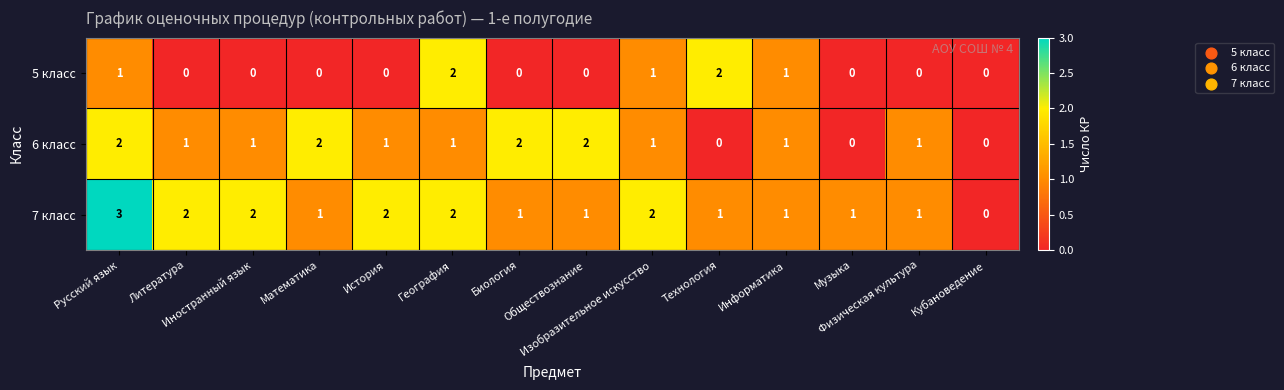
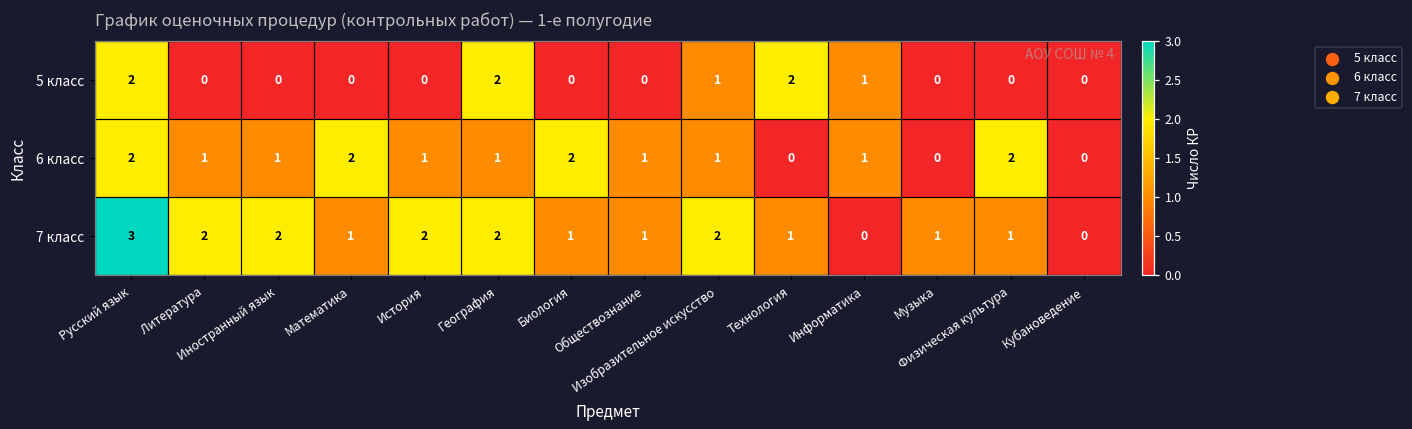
  {
    "5 класс": {
-     "Русский язык": 1,
+     "Русский язык": 2,
      "Литература": 0,
      "Иностранный язык": 0,
      "Математика": 0,
      "История": 0,
      "География": 2,
      "Биология": 0,
      "Обществознание": 0,
      "Изобразительное искусство": 1,
      "Технология": 2,
      "Информатика": 1,
      "Музыка": 0,
      "Физическая культура": 0
    },
    "6 класс": {
      "Русский язык": 2,
      "Литература": 1,
      "Иностранный язык": 1,
      "Математика": 2,
      "История": 1,
      "География": 1,
      "Биология": 2,
-     "Обществознание": 2,
+     "Обществознание": 1,
      "Изобразительное искусство": 1,
      "Технология": 0,
      "Информатика": 1,
      "Музыка": 0,
-     "Физическая культура": 1,
+     "Физическая культура": 2,
      "Кубановедение": 0
    },
    "7 класс": {
      "Русский язык": 3,
      "Литература": 2,
      "Иностранный язык": 2,
      "Математика": 1,
      "История": 2,
      "География": 2,
      "Биология": 1,
      "Обществознание": 1,
      "Изобразительное искусство": 2,
      "Технология": 1,
-     "Информатика": 1,
+     "Информатика": 0,
      "Музыка": 1,
      "Физическая культура": 1,
      "Кубановедение": 0
    }
  }
